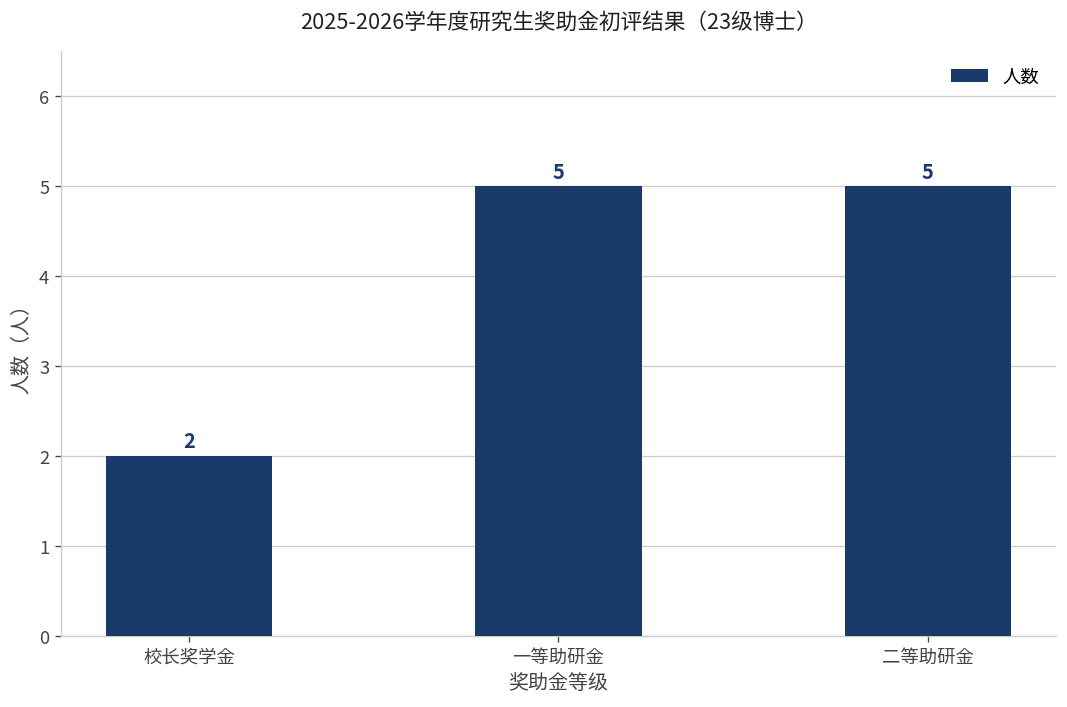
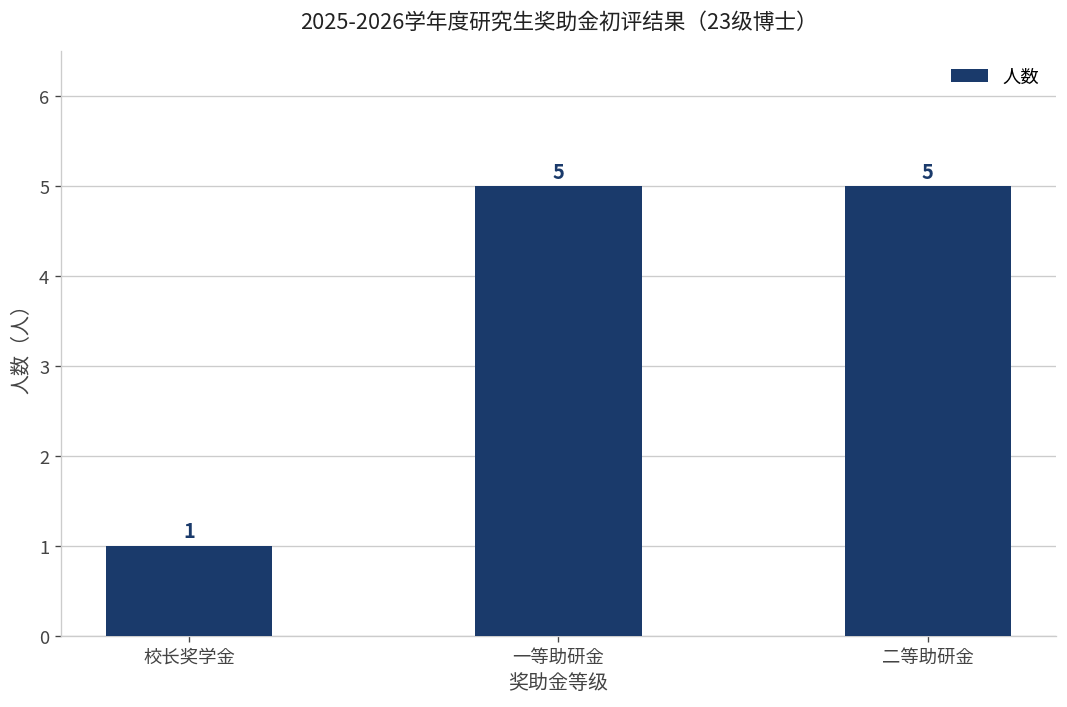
  {
-   "校长奖学金": 2,
+   "校长奖学金": 1,
    "一等助研金": 5,
    "二等助研金": 5
  }
